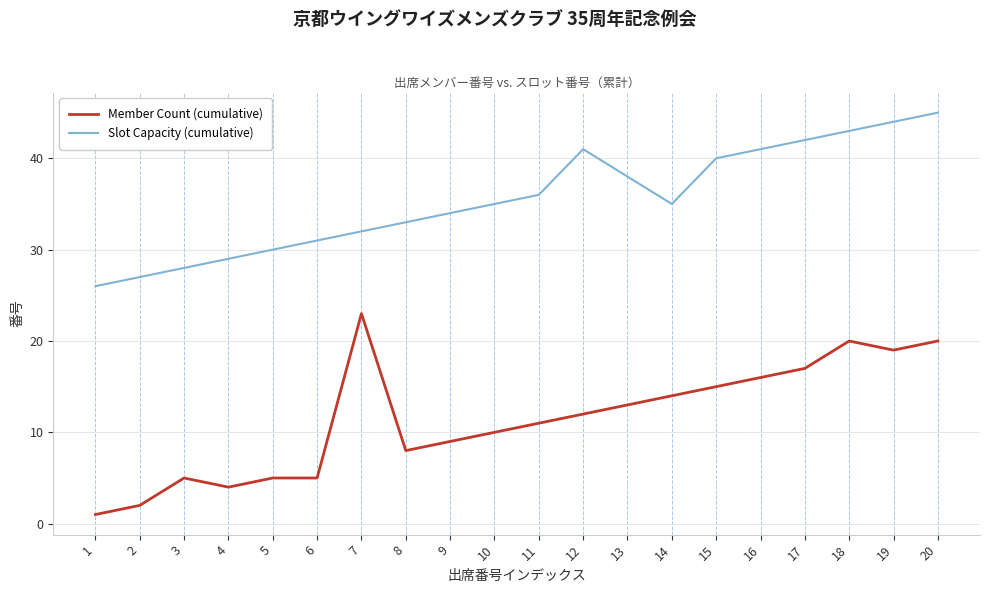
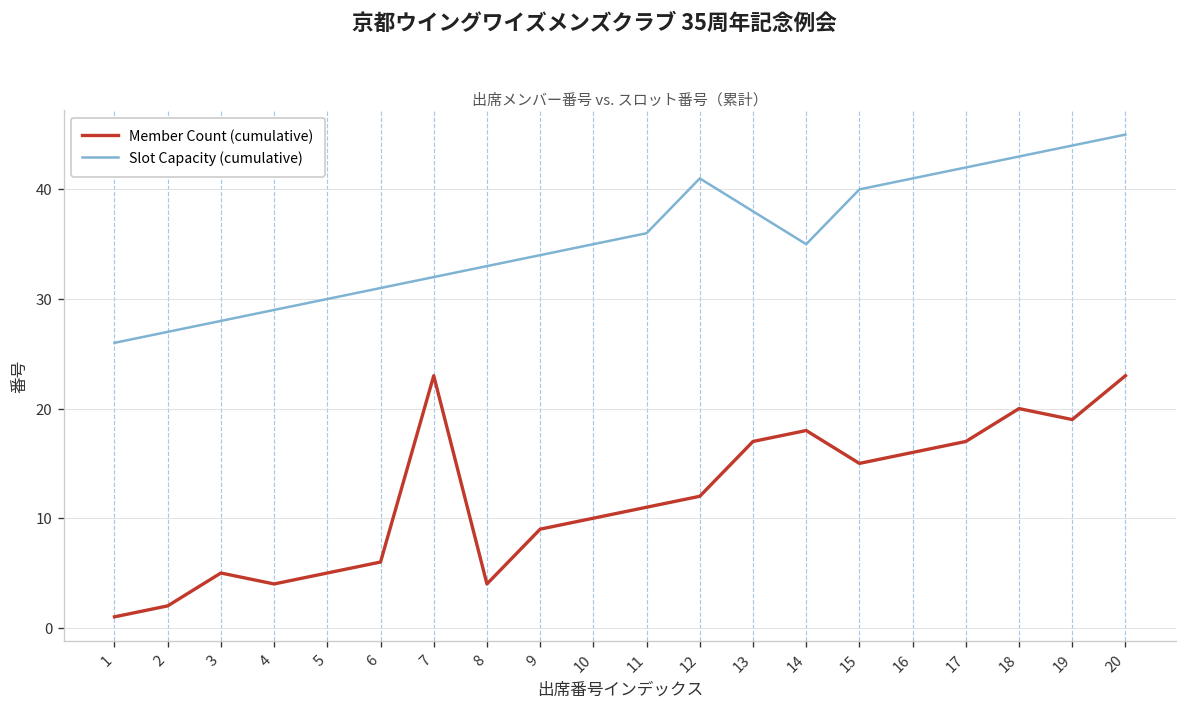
  {
    "Member Count (cumulative)": {
      "1": 1,
      "2": 2,
      "3": 5,
      "4": 4,
      "5": 5,
-     "6": 5,
+     "6": 6,
      "7": 23,
-     "8": 8,
+     "8": 4,
      "9": 9,
      "10": 10,
      "11": 11,
      "12": 12,
-     "13": 13,
-     "14": 14,
+     "13": 17,
+     "14": 18,
      "15": 15,
      "16": 16,
      "17": 17,
      "18": 20,
      "19": 19,
-     "20": 20
+     "20": 23
    },
    "Slot Capacity (cumulative)": {
      "1": 26,
      "2": 27,
      "3": 28,
      "4": 29,
      "5": 30,
      "6": 31,
      "7": 32,
      "8": 33,
      "9": 34,
      "10": 35,
      "11": 36,
      "12": 41,
      "13": 38,
      "14": 35,
      "15": 40,
      "16": 41,
      "17": 42,
      "18": 43,
      "19": 44,
      "20": 45
    }
  }
